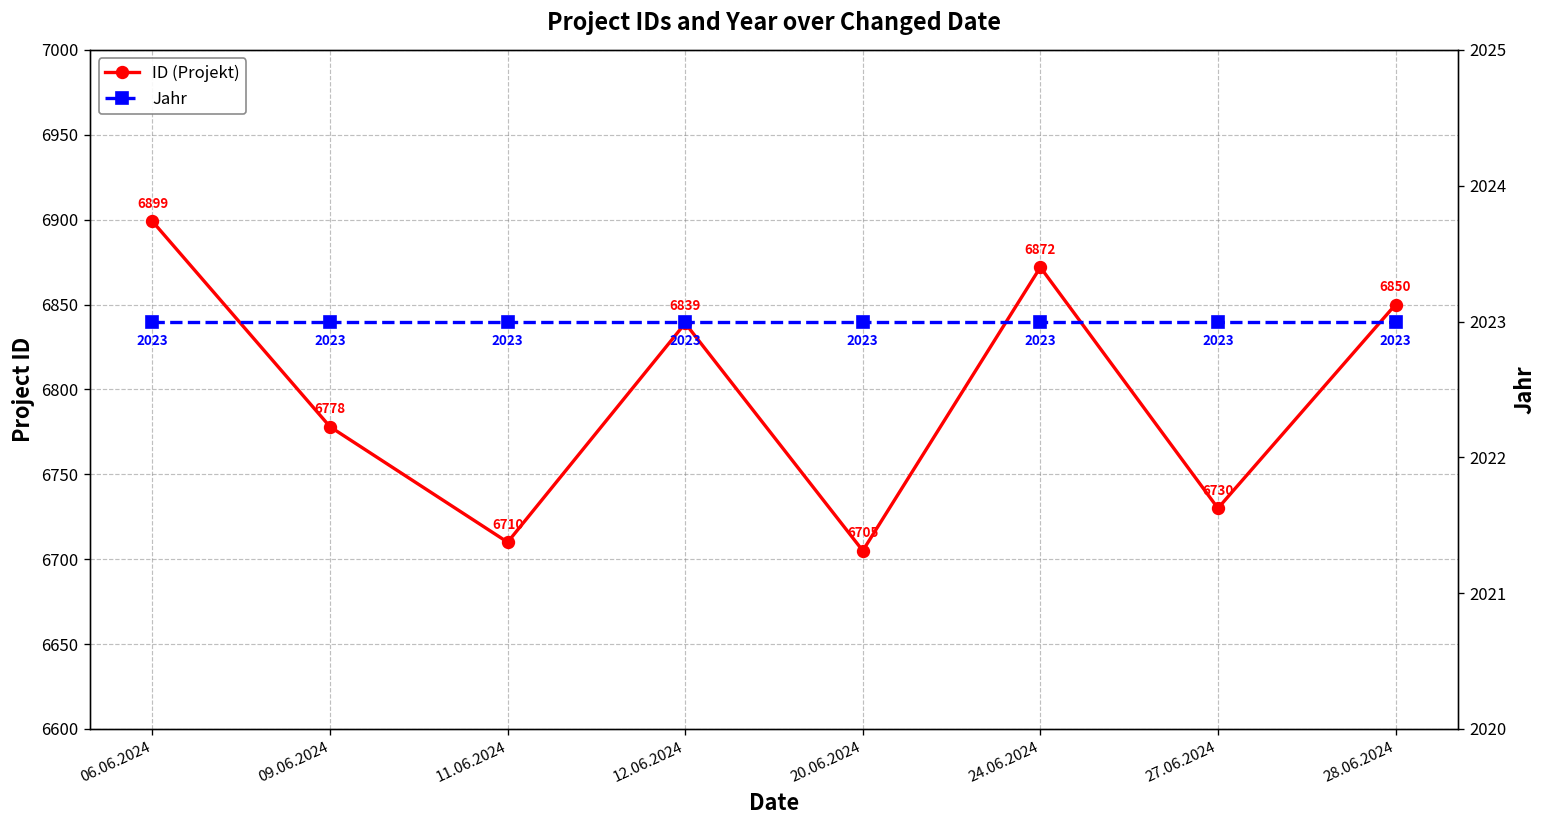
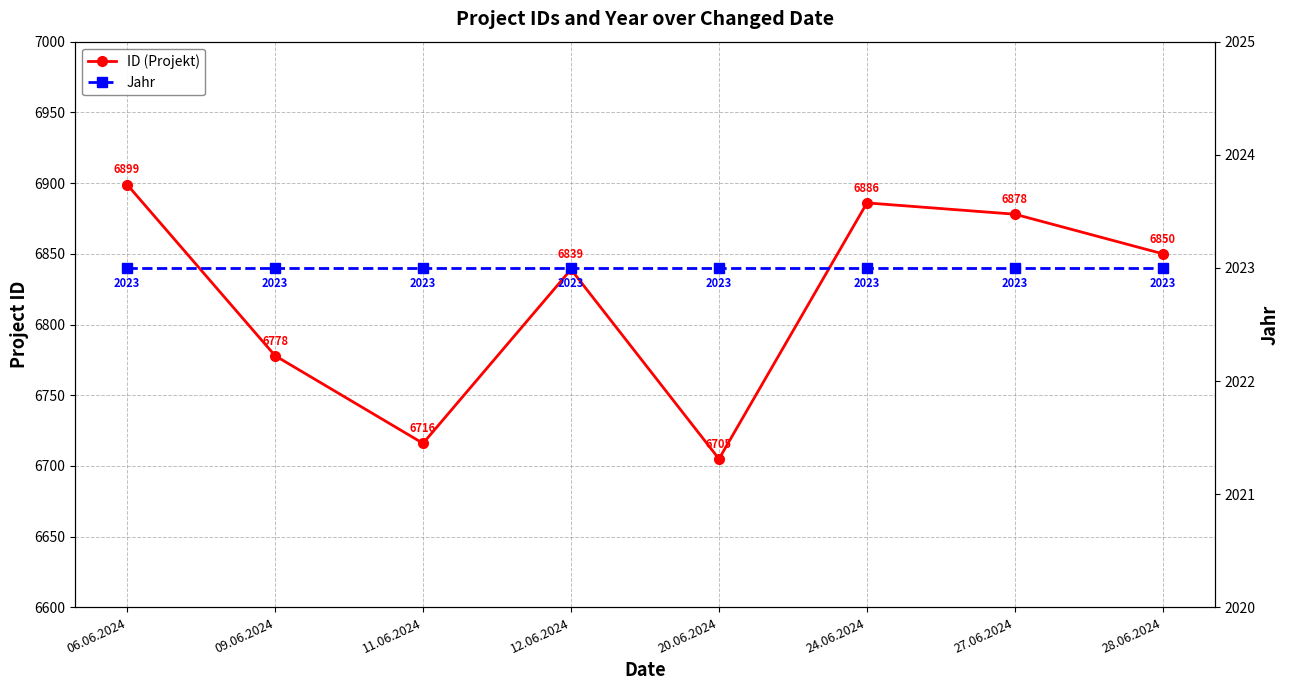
  {
    "ID (Projekt)": {
      "06.06.2024": 6899,
      "09.06.2024": 6778,
-     "11.06.2024": 6710,
+     "11.06.2024": 6716,
      "12.06.2024": 6839,
      "20.06.2024": 6705,
-     "24.06.2024": 6872,
-     "27.06.2024": 6730,
+     "24.06.2024": 6886,
+     "27.06.2024": 6878,
      "28.06.2024": 6850
    },
    "Jahr": {
      "06.06.2024": 2023,
      "09.06.2024": 2023,
      "11.06.2024": 2023,
      "12.06.2024": 2023,
      "20.06.2024": 2023,
      "24.06.2024": 2023,
      "27.06.2024": 2023,
      "28.06.2024": 2023
    }
  }
